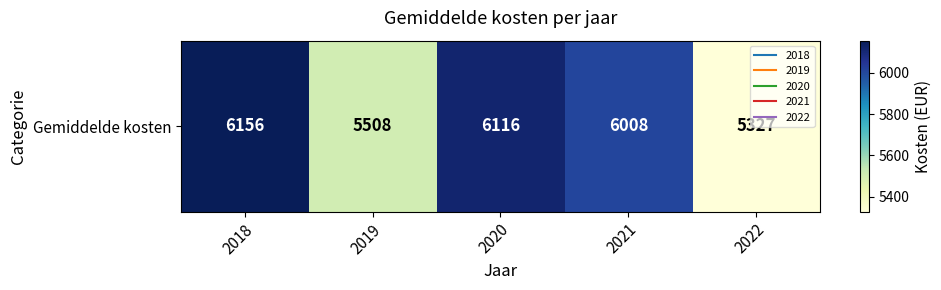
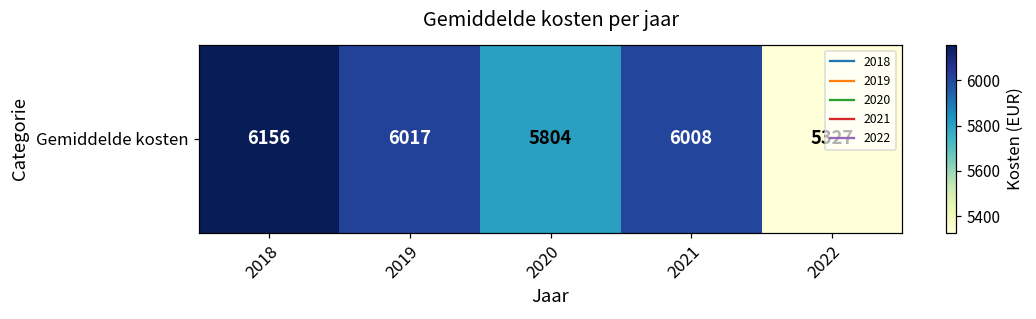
  {
    "Gemiddelde kosten": {
      "2018": 6156,
-     "2019": 5508,
-     "2020": 6116,
+     "2019": 6017,
+     "2020": 5804,
      "2021": 6008
    }
  }
